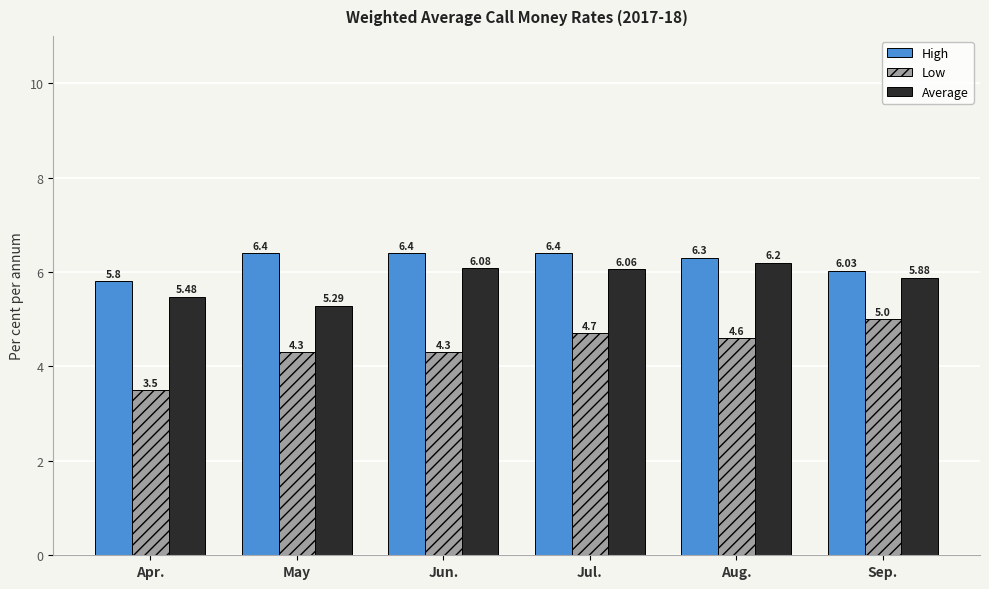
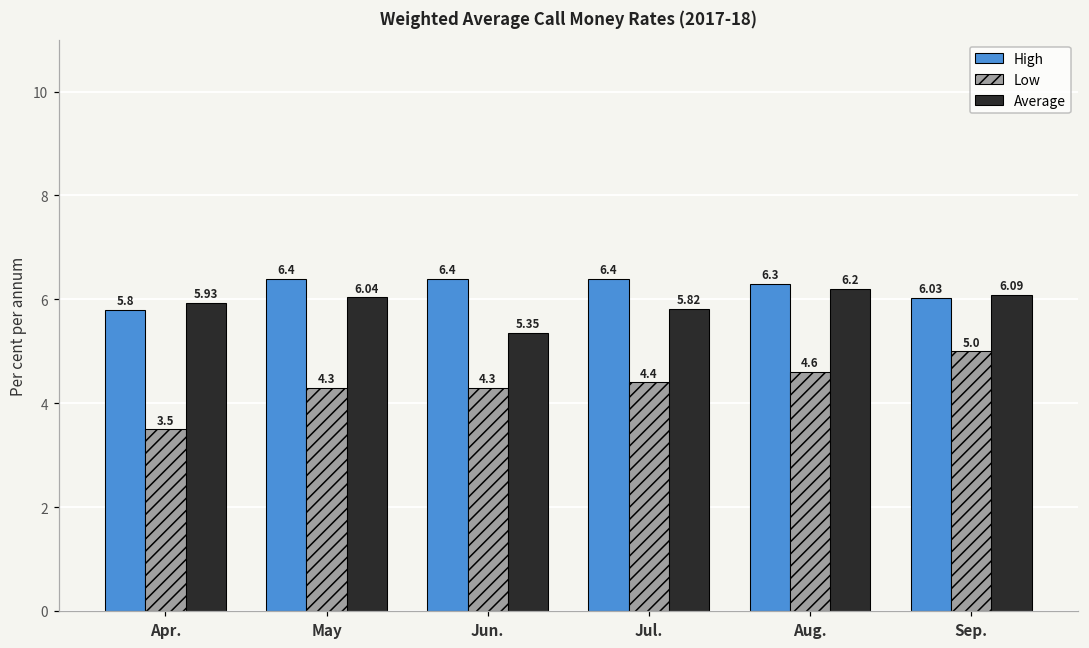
  {
    "High": {
      "Apr.": 5.8,
      "May": 6.4,
      "Jun.": 6.4,
      "Jul.": 6.4,
      "Aug.": 6.3,
      "Sep.": 6.03
    },
    "Low": {
      "Apr.": 3.5,
      "May": 4.3,
      "Jun.": 4.3,
-     "Jul.": 4.7,
+     "Jul.": 4.4,
      "Aug.": 4.6,
      "Sep.": 5.0
    },
    "Average": {
-     "Apr.": 5.48,
-     "May": 5.29,
-     "Jun.": 6.08,
-     "Jul.": 6.06,
+     "Apr.": 5.93,
+     "May": 6.04,
+     "Jun.": 5.35,
+     "Jul.": 5.82,
      "Aug.": 6.2,
-     "Sep.": 5.88
+     "Sep.": 6.09
    }
  }
